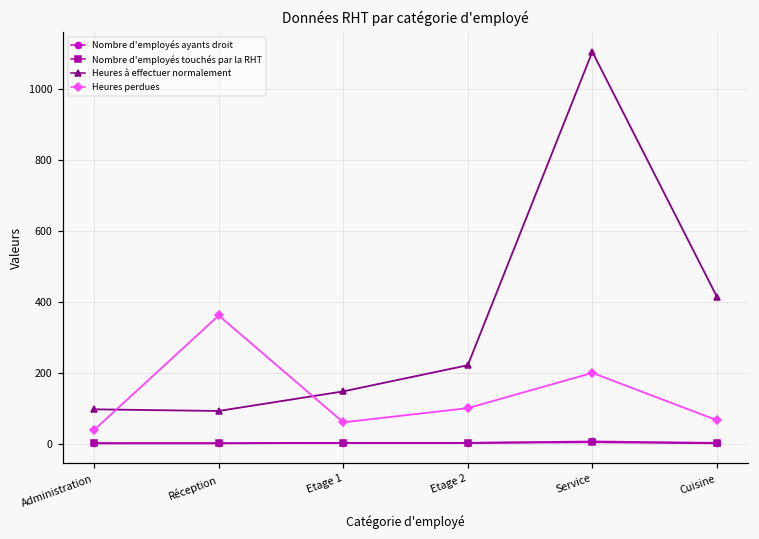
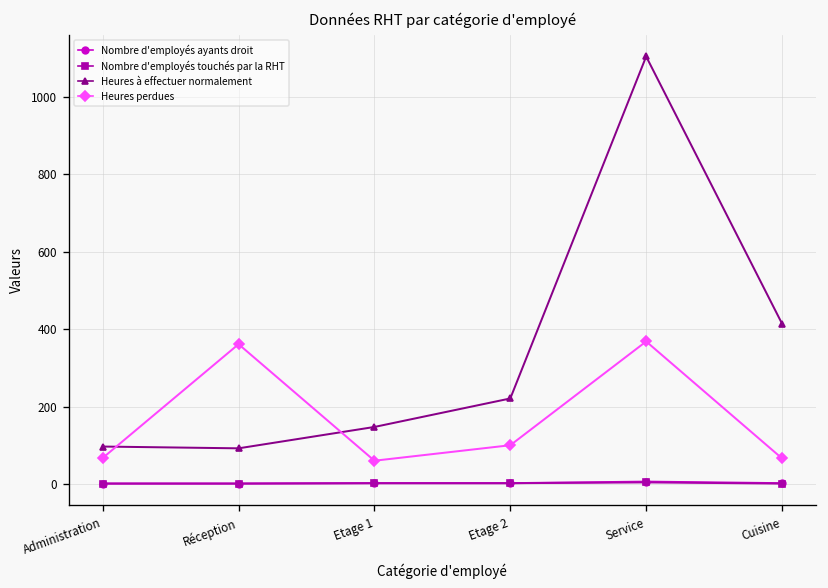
  {
    "Heures perdues": {
-     "Administration": 40,
+     "Administration": 70,
      "Réception": 360,
      "Etage 1": 60,
      "Etage 2": 100,
-     "Service": 200,
+     "Service": 370,
      "Cuisine": 70
    }
  }
